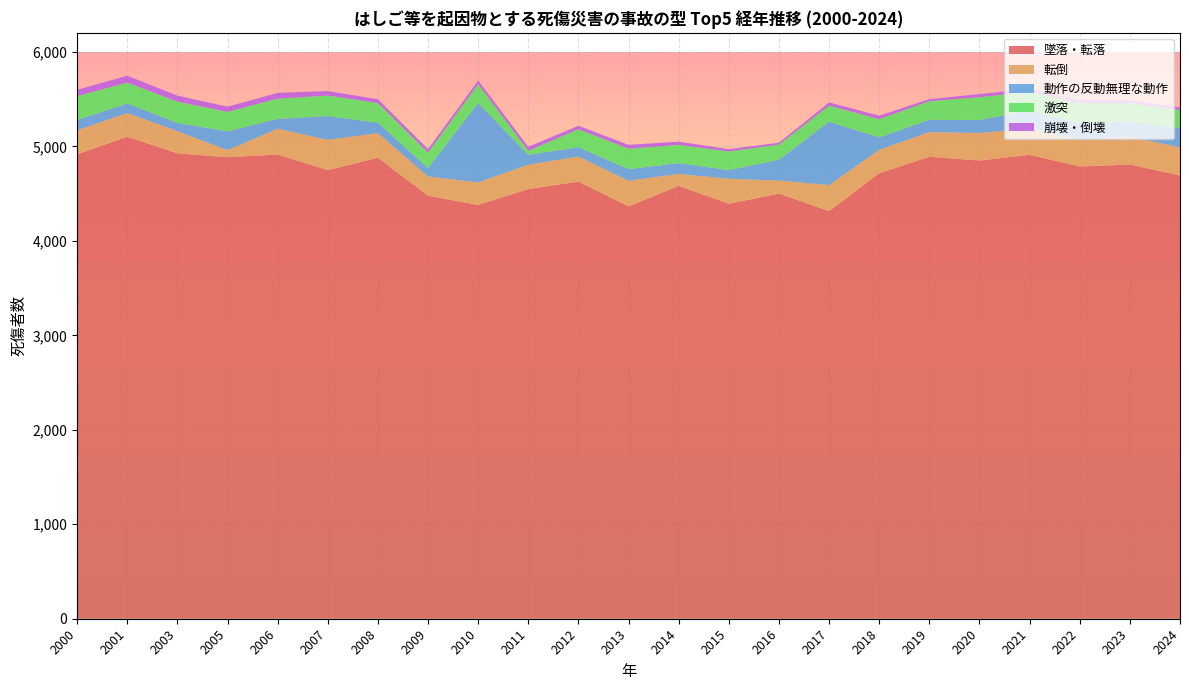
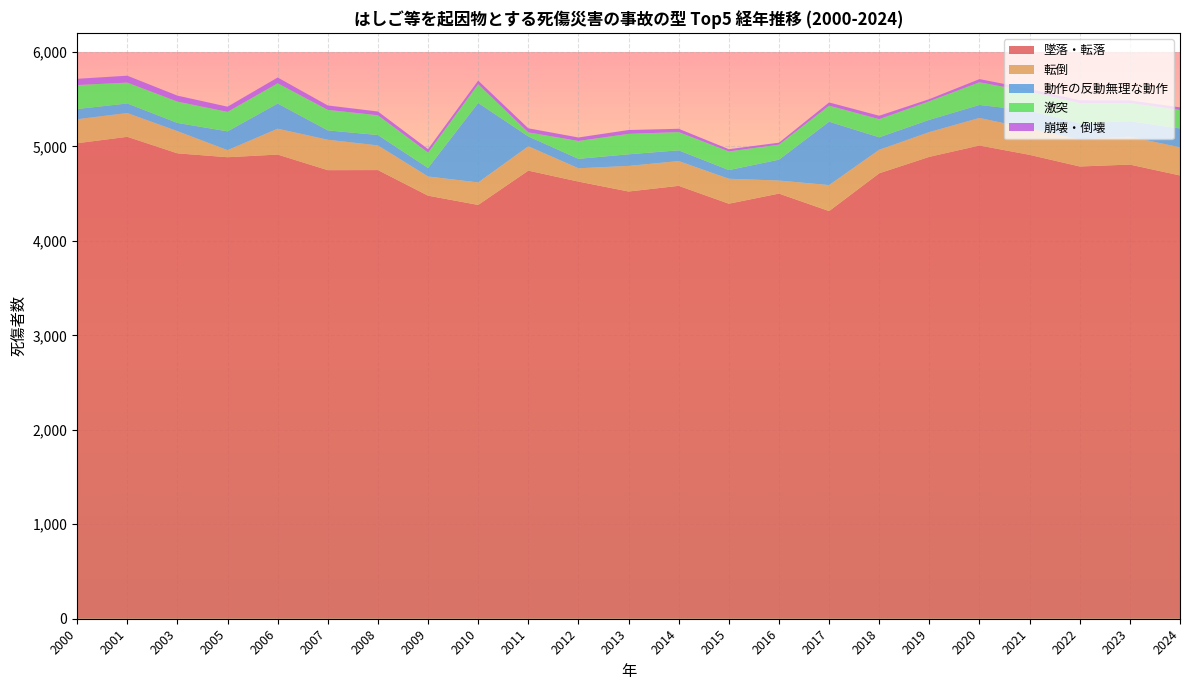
  {
    "墜落・転落": {
-     "2000": "4,900",
+     "2000": "5,000",
      "2001": "5,100",
      "2003": "4,900",
      "2005": "4,900",
      "2006": "4,900",
      "2007": "4,700",
-     "2008": "4,900",
+     "2008": "4,800",
      "2009": "4,500",
      "2010": "4,400",
-     "2011": "4,500",
+     "2011": "4,700",
      "2012": "4,600",
-     "2013": "4,400",
+     "2013": "4,500",
      "2014": "4,600",
      "2015": "4,400",
      "2016": "4,500",
      "2017": "4,300",
      "2018": "4,700",
      "2019": "4,900",
-     "2020": "4,900",
+     "2020": "5,000",
      "2021": "4,900",
      "2022": "4,800",
      "2023": "4,800",
      "2024": "4,700"
    },
    "転倒": {
      "2000": "300",
      "2001": "300",
      "2003": "200",
      "2005": "100",
      "2006": "300",
      "2007": "300",
      "2008": "300",
      "2009": "200",
      "2010": "200",
      "2011": "300",
-     "2012": "300",
+     "2012": "100",
      "2013": "300",
-     "2014": "100",
+     "2014": "300",
      "2015": "300",
      "2016": "100",
      "2017": "300",
      "2018": "200",
      "2019": "300",
      "2020": "300",
      "2024": "300"
    },
    "動作の反動無理な動作": {
      "2000": "100",
      "2001": "100",
      "2003": "100",
      "2005": "200",
-     "2006": "100",
-     "2007": "300",
+     "2006": "300",
+     "2007": "100",
      "2008": "100",
      "2009": "100",
      "2010": "800",
      "2011": "100",
      "2012": "100",
      "2013": "100",
      "2014": "100",
      "2015": "100",
      "2016": "200",
      "2017": "700",
      "2018": "100",
      "2019": "100",
      "2020": "100",
      "2024": "200"
    },
    "激突": {
      "2000": "300",
      "2001": "200",
      "2003": "200",
      "2005": "200",
      "2006": "200",
      "2007": "200",
      "2008": "200",
      "2009": "200",
      "2010": "200",
      "2011": "0",
      "2012": "200",
      "2013": "200",
      "2014": "200",
      "2017": "200",
      "2018": "200",
      "2020": "200",
      "2024": "200"
    },
    "崩壊・倒壊": {
      "2000": "100",
      "2001": "100",
      "2003": "100",
      "2005": "100",
      "2006": "100",
      "2007": "0",
      "2008": "0",
      "2009": "0",
      "2010": "0",
      "2011": "0",
      "2012": "0",
      "2013": "0",
      "2014": "0",
      "2017": "0",
      "2018": "0",
      "2020": "0",
      "2024": "0"
    }
  }
